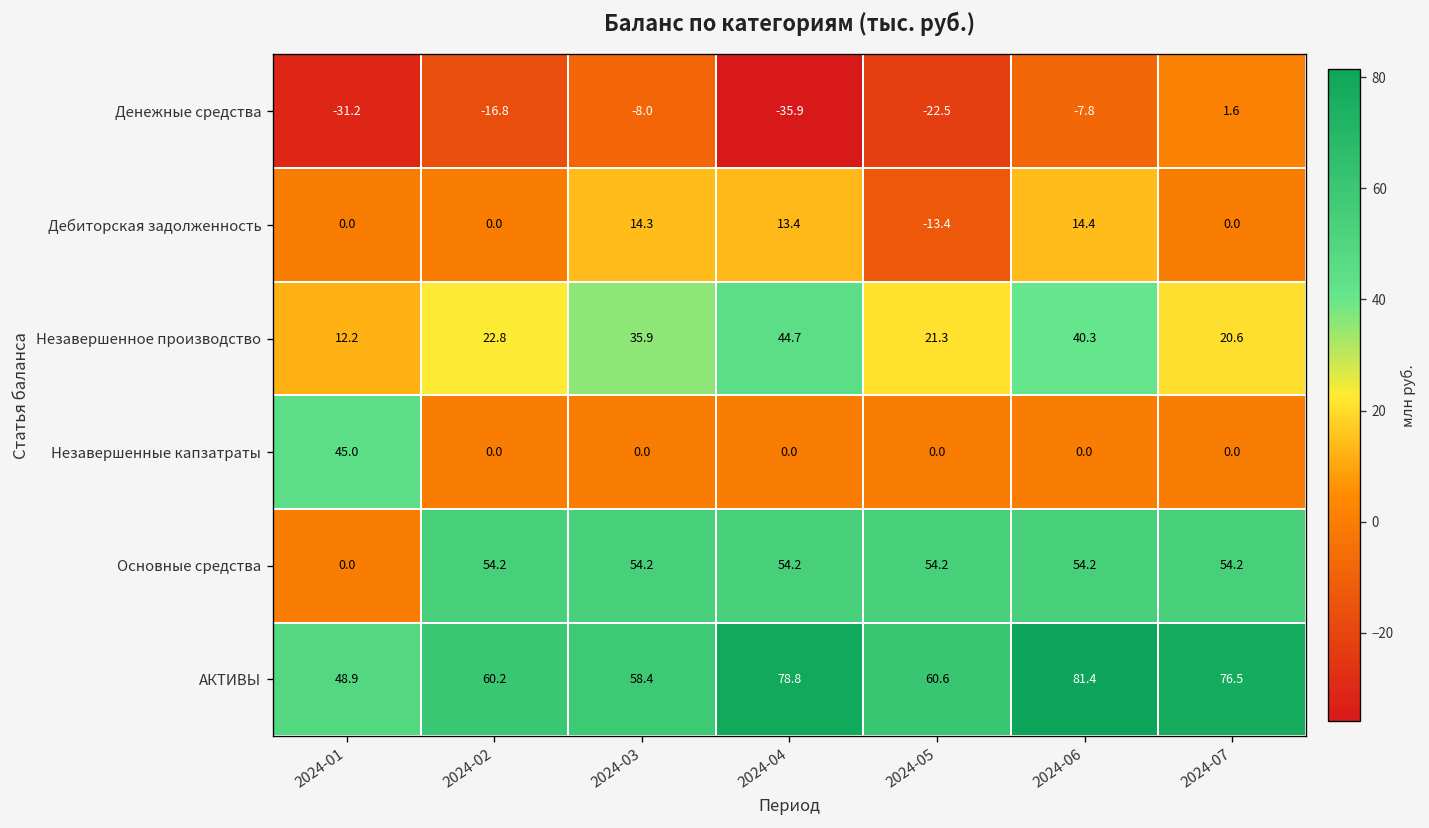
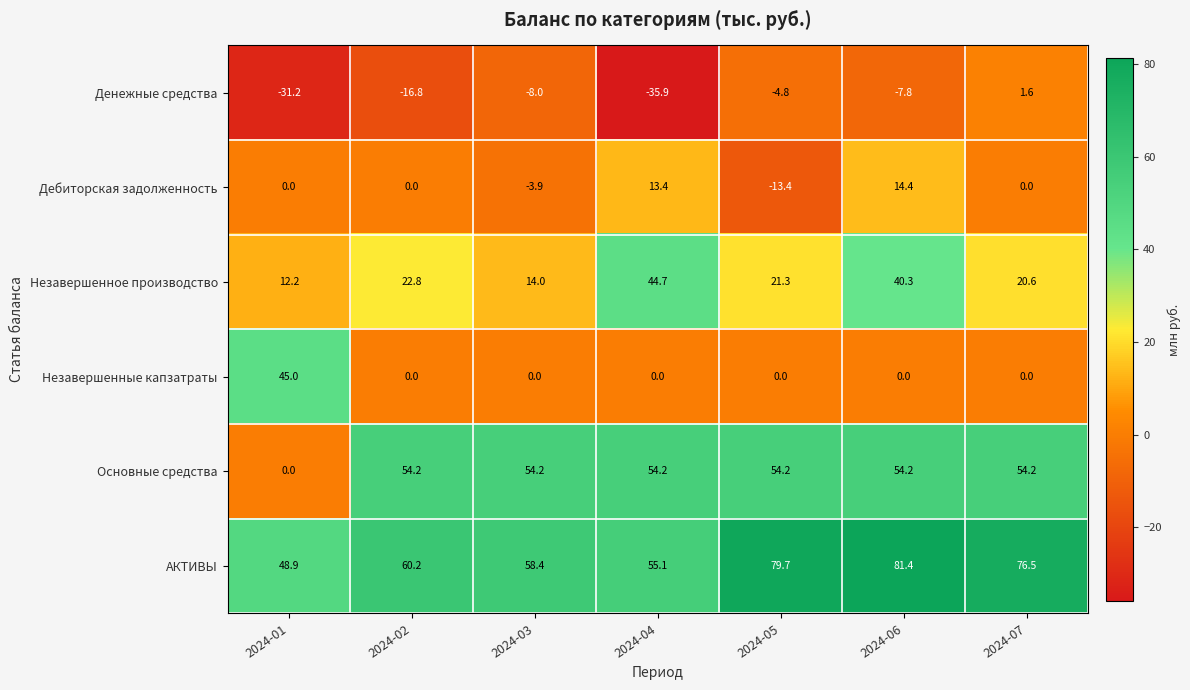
  {
    "Денежные средства": {
      "2024-01": -31.2,
      "2024-02": -16.8,
      "2024-03": -8.0,
      "2024-04": -35.9,
-     "2024-05": -22.5,
+     "2024-05": -4.8,
      "2024-06": -7.8,
      "2024-07": 1.6
    },
    "Дебиторская задолженность": {
      "2024-01": 0.0,
      "2024-02": 0.0,
-     "2024-03": 14.3,
+     "2024-03": -3.9,
      "2024-04": 13.4,
      "2024-05": -13.4,
      "2024-06": 14.4,
      "2024-07": 0.0
    },
    "Незавершенное производство": {
      "2024-01": 12.2,
      "2024-02": 22.8,
-     "2024-03": 35.9,
+     "2024-03": 14.0,
      "2024-04": 44.7,
      "2024-05": 21.3,
      "2024-06": 40.3,
      "2024-07": 20.6
    },
    "Незавершенные капзатраты": {
      "2024-01": 45.0,
      "2024-02": 0.0,
      "2024-03": 0.0,
      "2024-04": 0.0,
      "2024-05": 0.0,
      "2024-06": 0.0,
      "2024-07": 0.0
    },
    "Основные средства": {
      "2024-01": 0.0,
      "2024-02": 54.2,
      "2024-03": 54.2,
      "2024-04": 54.2,
      "2024-05": 54.2,
      "2024-06": 54.2,
      "2024-07": 54.2
    },
    "АКТИВЫ": {
      "2024-01": 48.9,
      "2024-02": 60.2,
      "2024-03": 58.4,
-     "2024-04": 78.8,
-     "2024-05": 60.6,
+     "2024-04": 55.1,
+     "2024-05": 79.7,
      "2024-06": 81.4,
      "2024-07": 76.5
    }
  }
